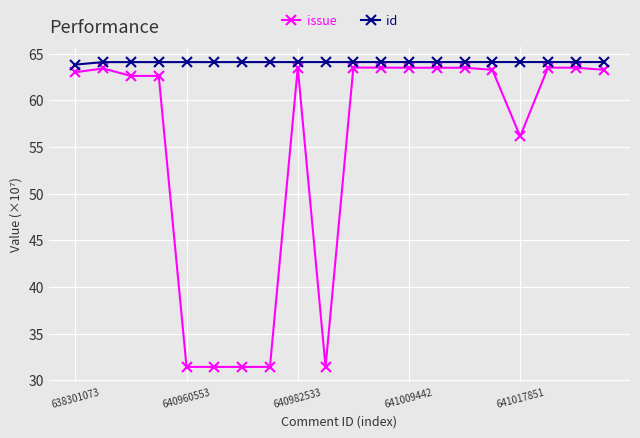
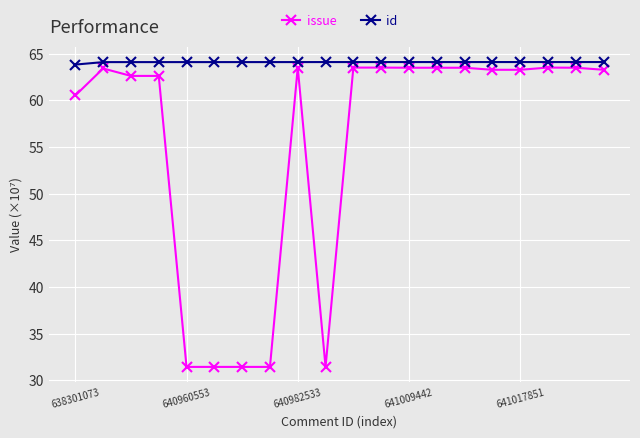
  {
    "issue": {
-     "638301073": 63,
+     "638301073": 61,
      "640960553": 31,
      "640982533": 64,
      "641009442": 63,
-     "641017851": 56
+     "641017851": 63
    },
    "id": {
      "638301073": 64,
      "640960553": 64,
      "640982533": 64,
      "641009442": 64,
      "641017851": 64
    }
  }
